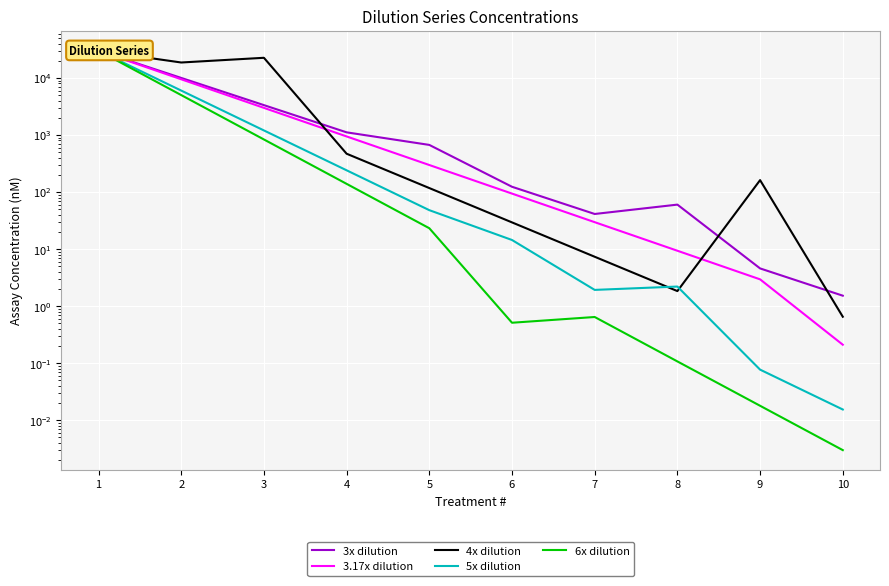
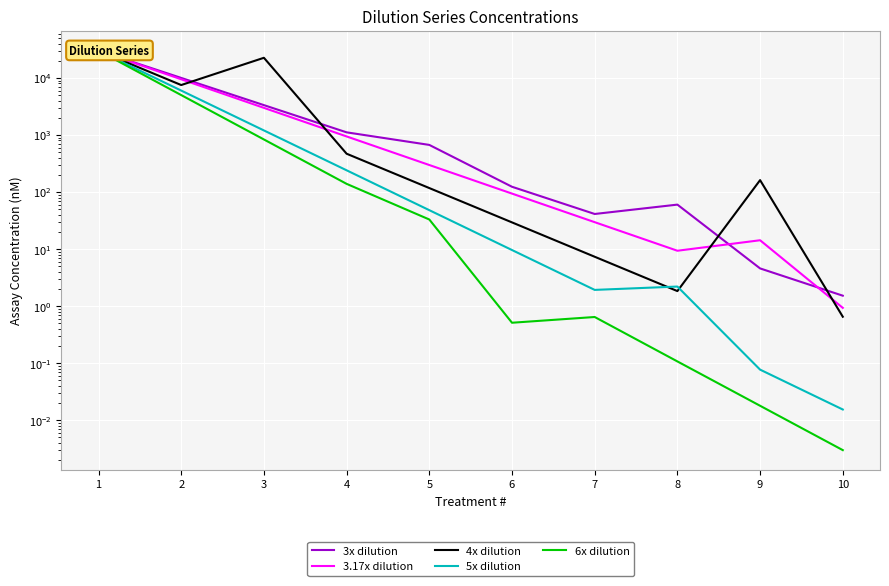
  {
    "3x dilution": {
      "3": 3000,
      "4": 1100,
      "5": 700,
      "6": 120,
      "7": 40,
      "8": 60,
      "9": 5,
      "10": 1.5
    },
    "3.17x dilution": {
      "3": 3000,
      "4": 900,
      "5": 300,
      "6": 90,
      "7": 30,
      "8": 9,
-     "9": 3,
-     "10": 0.21
+     "9": 14,
+     "10": 0.9
    },
    "4x dilution": {
-     "2": 19000,
+     "2": 8000,
      "3": 23000,
      "4": 500,
      "5": 120,
      "6": 30,
      "7": 7,
      "8": 2,
      "9": 160,
      "10": 0.7
    },
    "5x dilution": {
      "2": 6000,
      "3": 1200,
      "4": 240,
      "5": 50,
-     "6": 14,
+     "6": 10,
      "7": 2,
      "8": 2,
      "9": 0.08,
      "10": 0.015
    },
    "6x dilution": {
      "2": 5000,
      "3": 800,
      "4": 140,
-     "5": 23,
+     "5": 30,
      "6": 0.5,
      "7": 0.6,
      "8": 0.11,
      "9": 0.018,
      "10": 0.003
    }
  }
